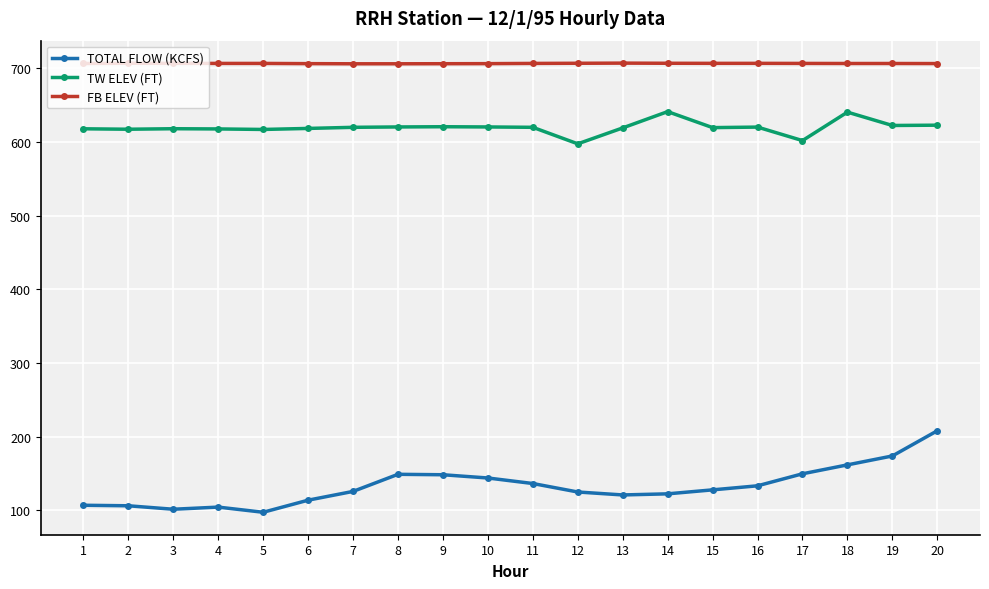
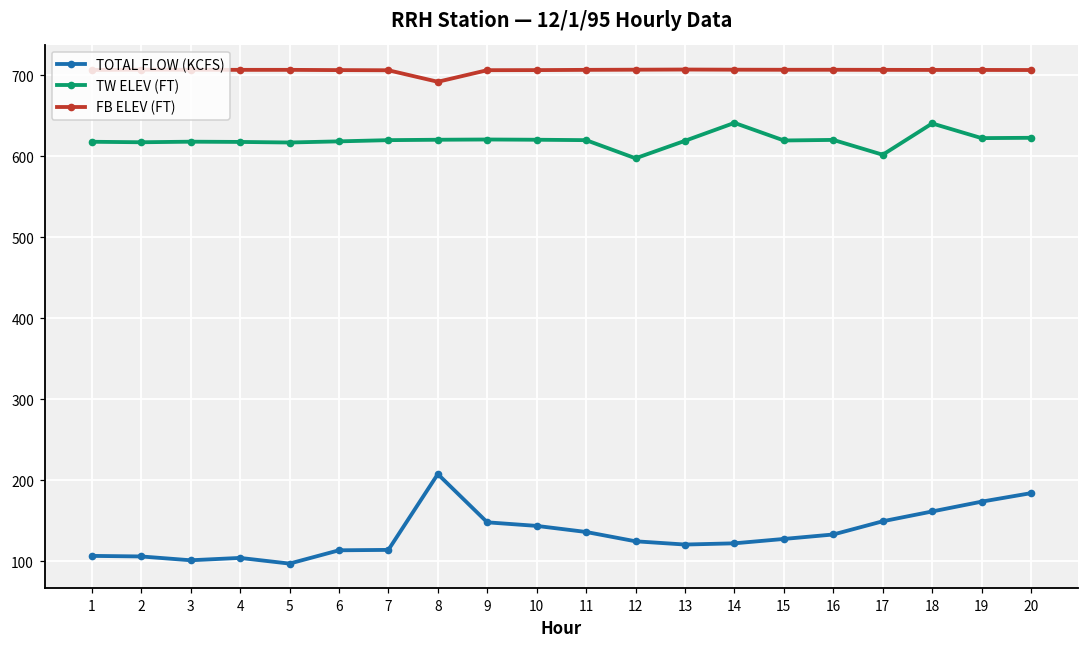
  {
    "TOTAL FLOW (KCFS)": {
      "1": 110,
      "2": 110,
      "3": 100,
      "4": 100,
      "5": 100,
      "6": 110,
-     "7": 130,
-     "8": 150,
+     "7": 110,
+     "8": 210,
      "9": 150,
      "10": 140,
      "11": 140,
      "12": 120,
      "13": 120,
      "14": 120,
      "15": 130,
      "16": 130,
      "17": 150,
      "18": 160,
      "19": 170,
-     "20": 210
+     "20": 180
    },
    "TW ELEV (FT)": {
      "1": 620,
      "2": 620,
      "3": 620,
      "4": 620,
      "5": 620,
      "6": 620,
      "7": 620,
      "8": 620,
      "9": 620,
      "10": 620,
      "11": 620,
      "12": 600,
      "13": 620,
      "14": 640,
      "15": 620,
      "16": 620,
      "17": 600,
      "18": 640,
      "19": 620,
      "20": 620
    },
    "FB ELEV (FT)": {
      "4": 710,
      "5": 710,
      "6": 710,
      "7": 710,
-     "8": 710,
+     "8": 690,
      "9": 710,
      "10": 710,
      "11": 710,
      "12": 710,
      "13": 710,
      "14": 710,
      "15": 710,
      "16": 710,
      "17": 710,
      "18": 710,
      "19": 710,
      "20": 710
    }
  }
